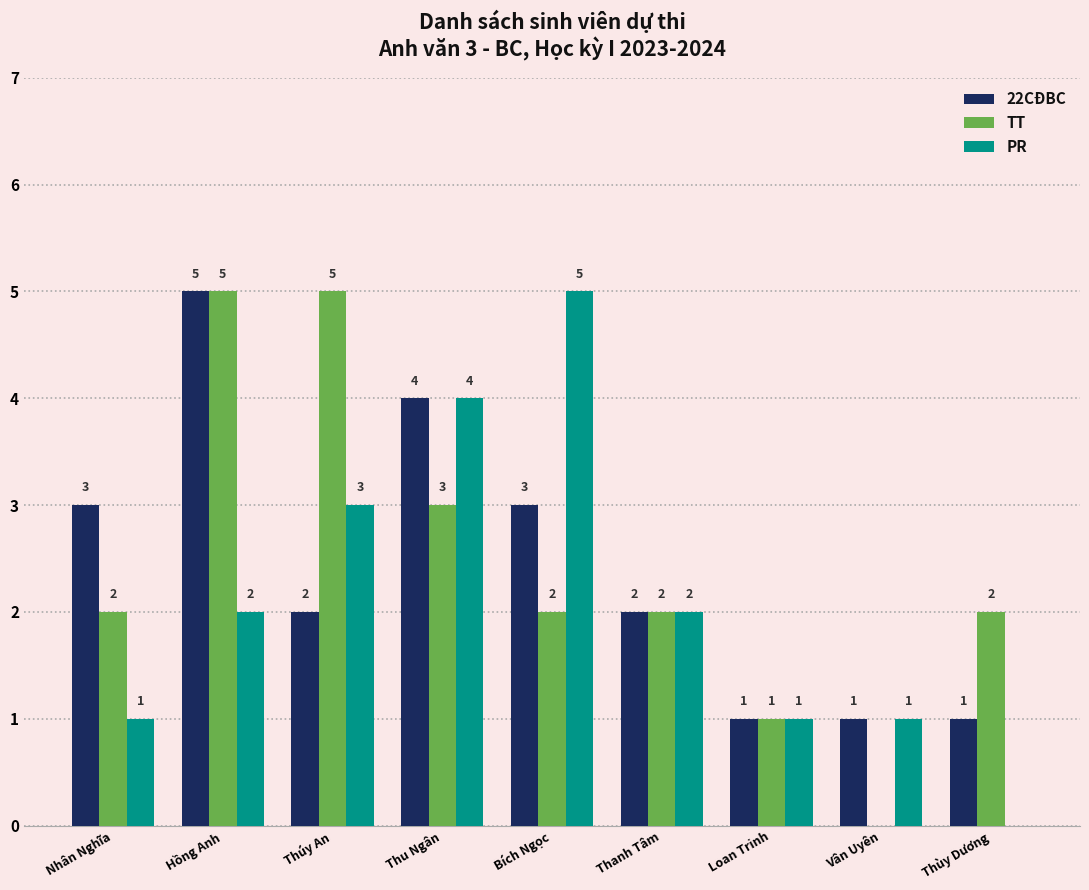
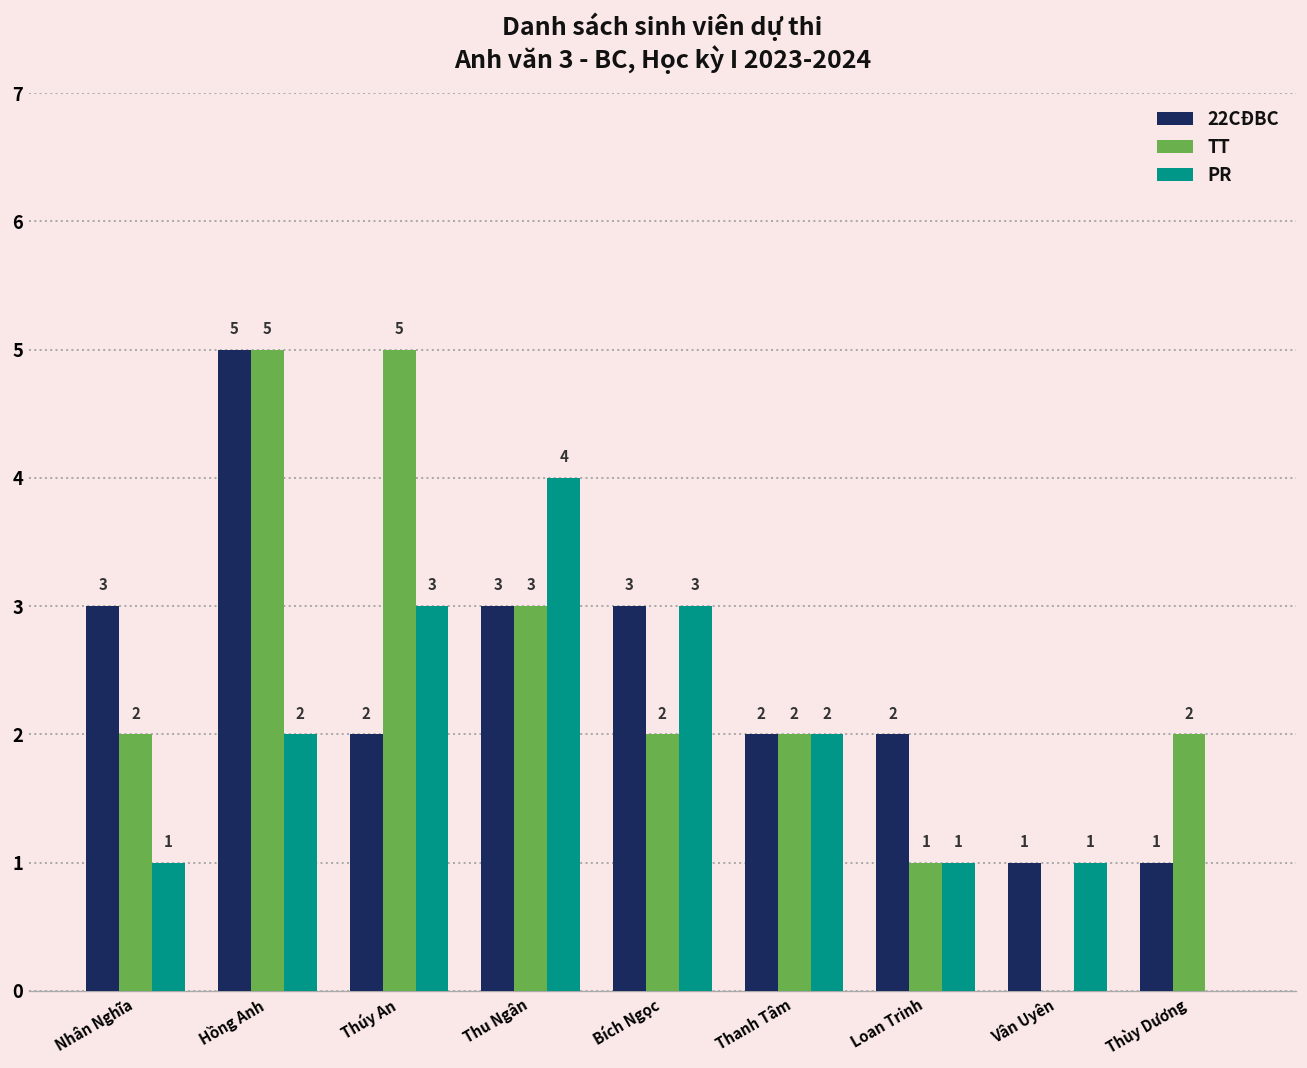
  {
    "22CĐBC": {
      "Nhân Nghĩa": 3,
      "Hồng Anh": 5,
      "Thúy An": 2,
-     "Thu Ngân": 4,
+     "Thu Ngân": 3,
      "Bích Ngọc": 3,
      "Thanh Tâm": 2,
-     "Loan Trinh": 1,
+     "Loan Trinh": 2,
      "Vân Uyên": 1,
      "Thùy Dương": 1
    },
    "TT": {
      "Nhân Nghĩa": 2,
      "Hồng Anh": 5,
      "Thúy An": 5,
      "Thu Ngân": 3,
      "Bích Ngọc": 2,
      "Thanh Tâm": 2,
      "Loan Trinh": 1,
      "Thùy Dương": 2
    },
    "PR": {
      "Nhân Nghĩa": 1,
      "Hồng Anh": 2,
      "Thúy An": 3,
      "Thu Ngân": 4,
-     "Bích Ngọc": 5,
+     "Bích Ngọc": 3,
      "Thanh Tâm": 2,
      "Loan Trinh": 1,
      "Vân Uyên": 1
    }
  }
